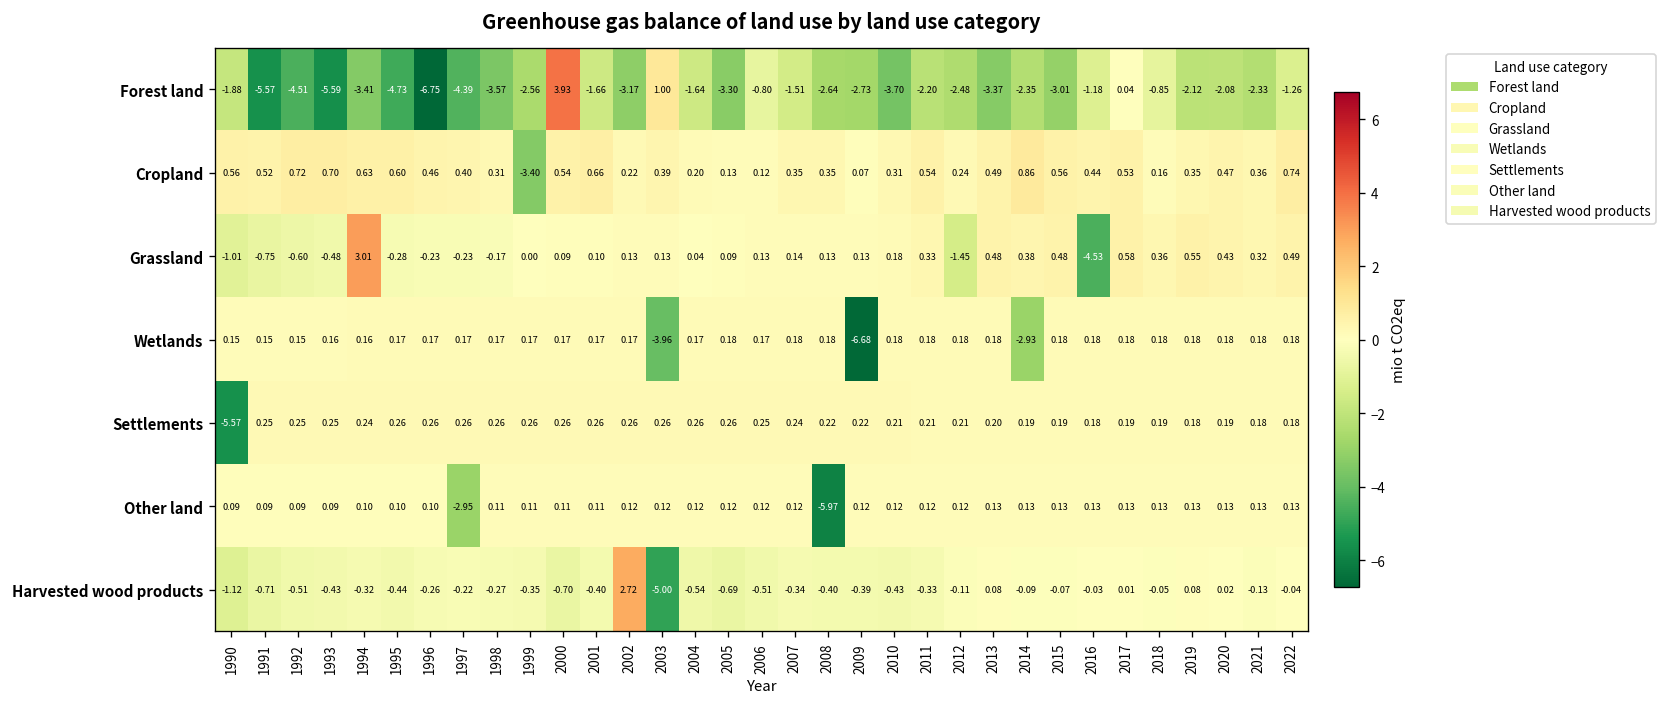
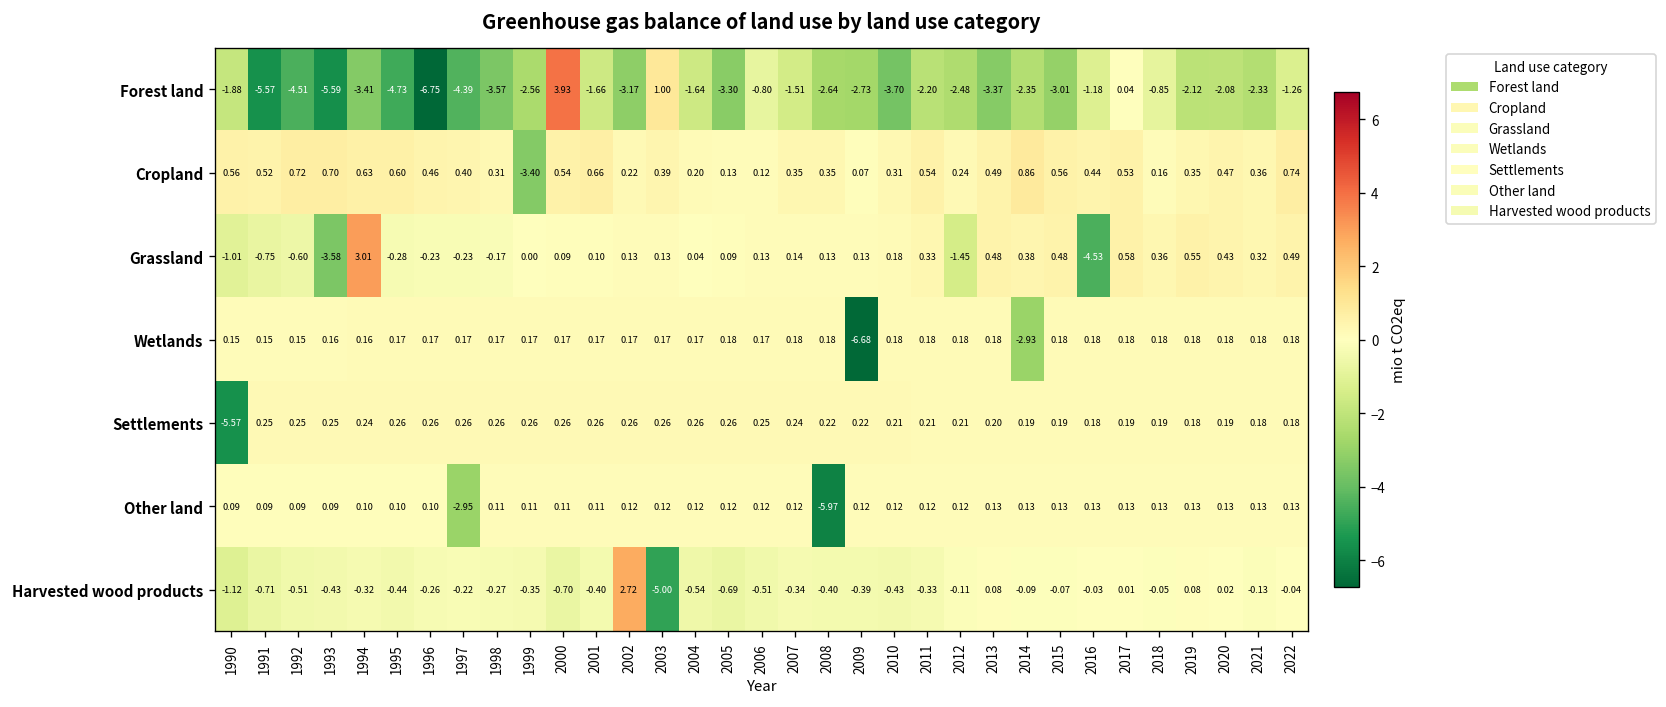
  {
    "Grassland": {
      "1990": -1.01,
      "1991": -0.75,
      "1992": -0.60,
-     "1993": -0.48,
+     "1993": -3.58,
      "1994": 3.01,
      "1995": -0.28,
      "1996": -0.23,
      "1997": -0.23,
      "1998": -0.17,
      "1999": 0.00,
      "2000": 0.09,
      "2001": 0.10,
      "2002": 0.13,
      "2003": 0.13,
      "2004": 0.04,
      "2005": 0.09,
      "2006": 0.13,
      "2007": 0.14,
      "2008": 0.13,
      "2009": 0.13,
      "2010": 0.18,
      "2011": 0.33,
      "2012": -1.45,
      "2013": 0.48,
      "2014": 0.38,
      "2015": 0.48,
      "2016": -4.53,
      "2017": 0.58,
      "2018": 0.36,
      "2019": 0.55,
      "2020": 0.43,
      "2021": 0.32,
      "2022": 0.49
    },
    "Wetlands": {
      "1990": 0.15,
      "1991": 0.15,
      "1992": 0.15,
      "1993": 0.16,
      "1994": 0.16,
      "1995": 0.17,
      "1996": 0.17,
      "1997": 0.17,
      "1998": 0.17,
      "1999": 0.17,
      "2000": 0.17,
      "2001": 0.17,
      "2002": 0.17,
-     "2003": -3.96,
+     "2003": 0.17,
      "2004": 0.17,
      "2005": 0.18,
      "2006": 0.17,
      "2007": 0.18,
      "2008": 0.18,
      "2009": -6.68,
      "2010": 0.18,
      "2011": 0.18,
      "2012": 0.18,
      "2013": 0.18,
      "2014": -2.93,
      "2015": 0.18,
      "2016": 0.18,
      "2017": 0.18,
      "2018": 0.18,
      "2019": 0.18,
      "2020": 0.18,
      "2021": 0.18,
      "2022": 0.18
    }
  }
